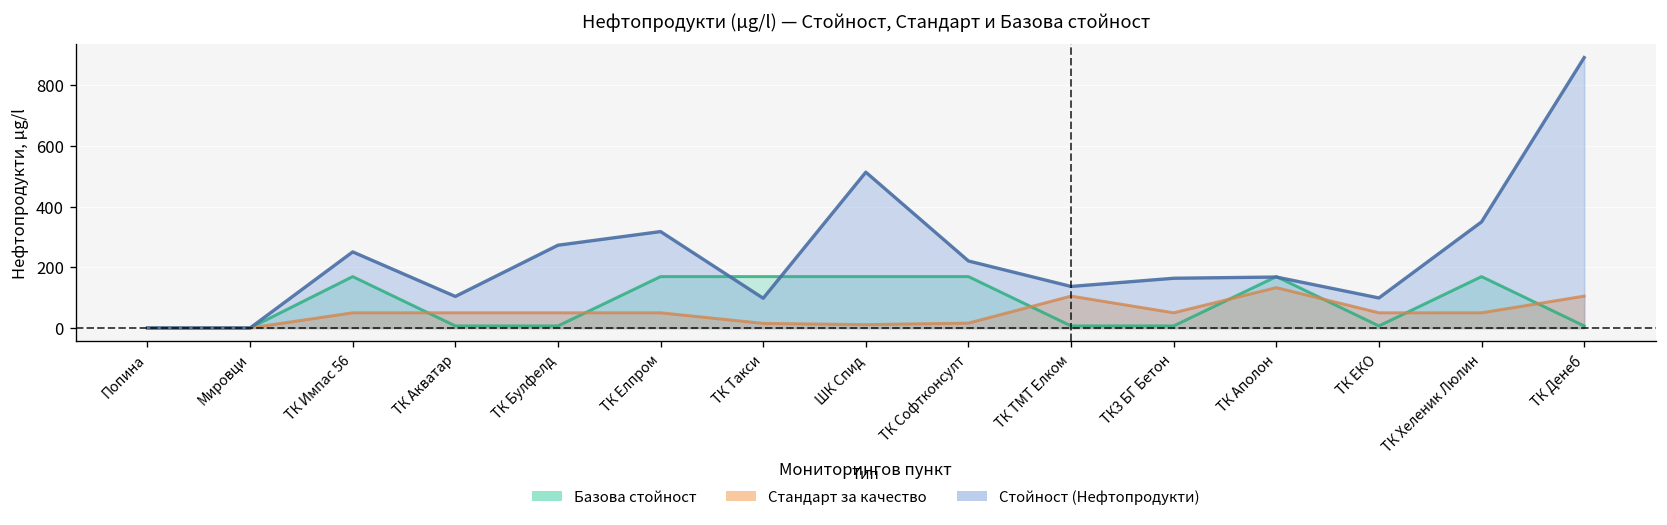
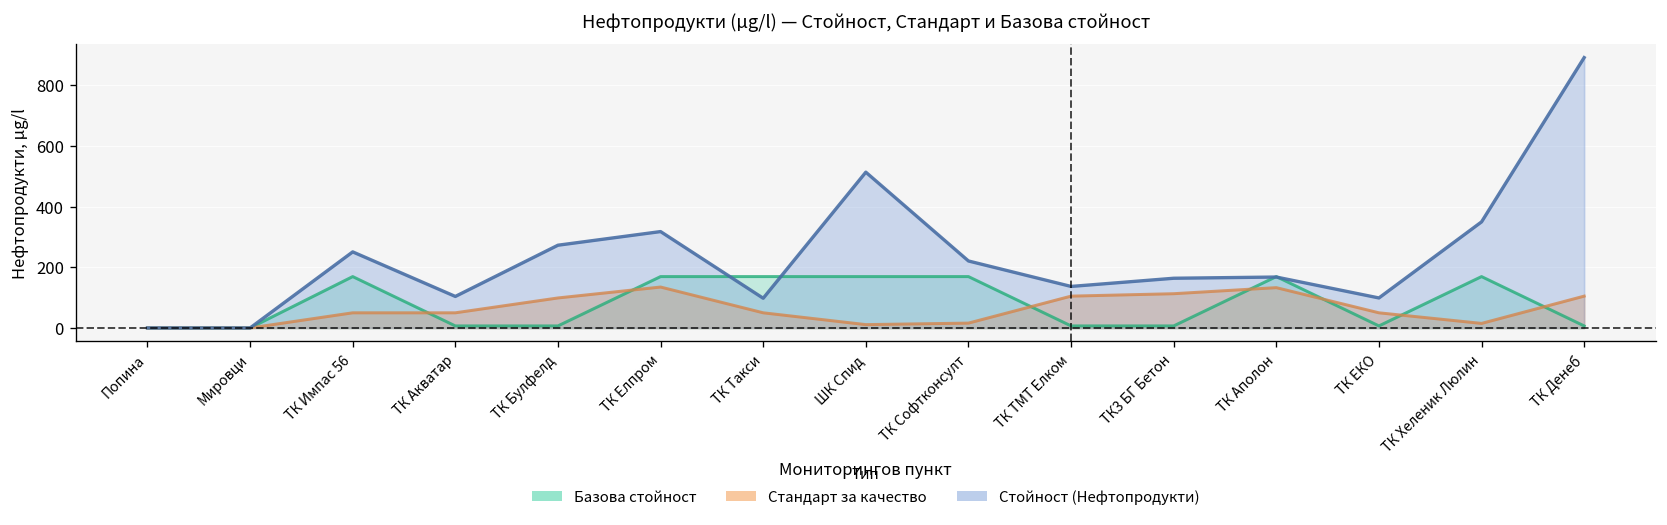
  {
    "Стандарт за качество": {
      "ТК Импас 56": 50,
      "ТК Акватар": 50,
-     "ТК Булфелд": 50,
-     "ТК Елпром": 50,
-     "ТК Такси": 20,
+     "ТК Булфелд": 100,
+     "ТК Елпром": 140,
+     "ТК Такси": 50,
      "ШК Спид": 10,
      "ТК Софтконсулт": 20,
      "ТК ТМТ Елком": 110,
-     "ТК3 БГ Бетон": 50,
+     "ТК3 БГ Бетон": 110,
      "ТК Аполон": 130,
      "ТК ЕКО": 50,
-     "ТК Хеленик Люлин": 50,
+     "ТК Хеленик Люлин": 20,
      "ТК Денеб": 110
    }
  }
